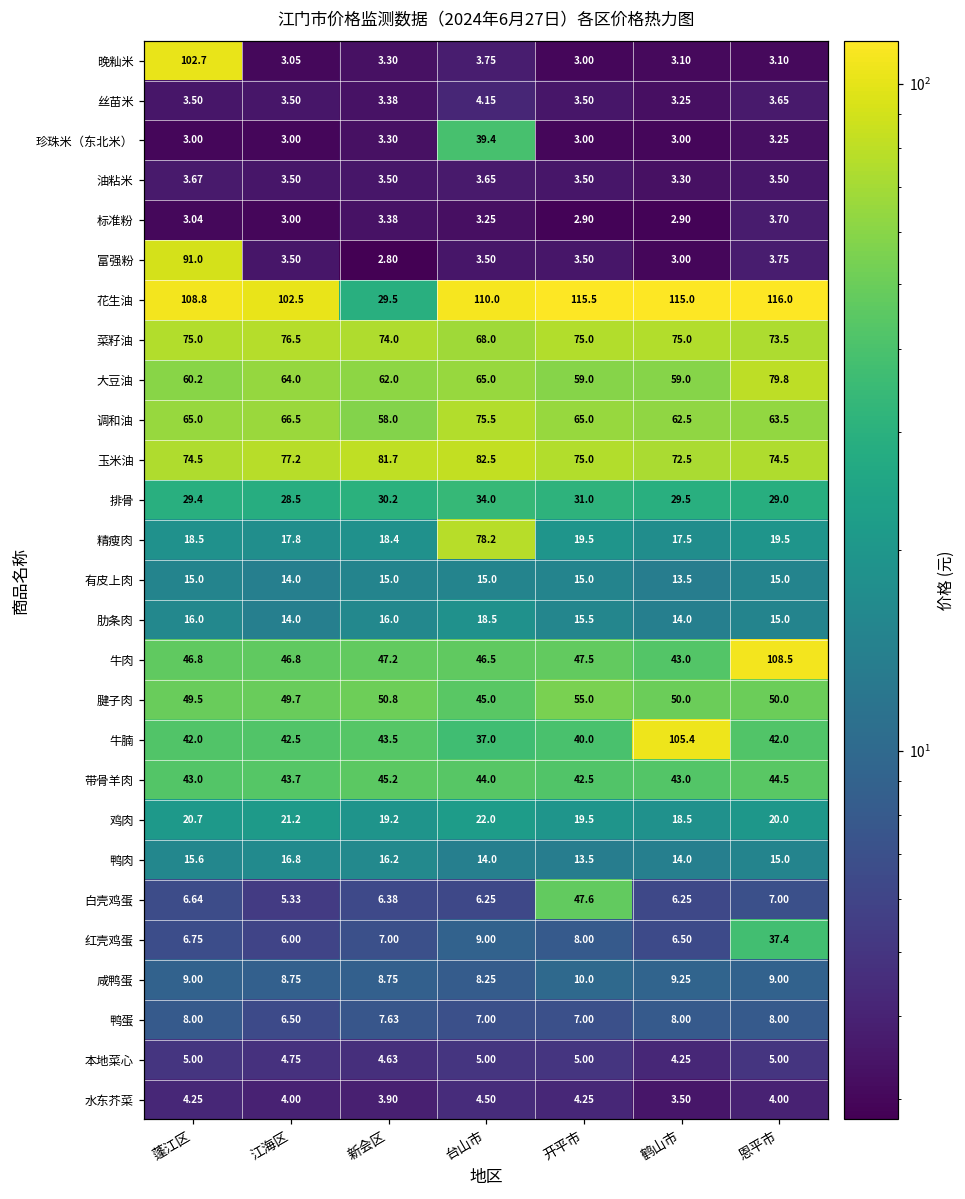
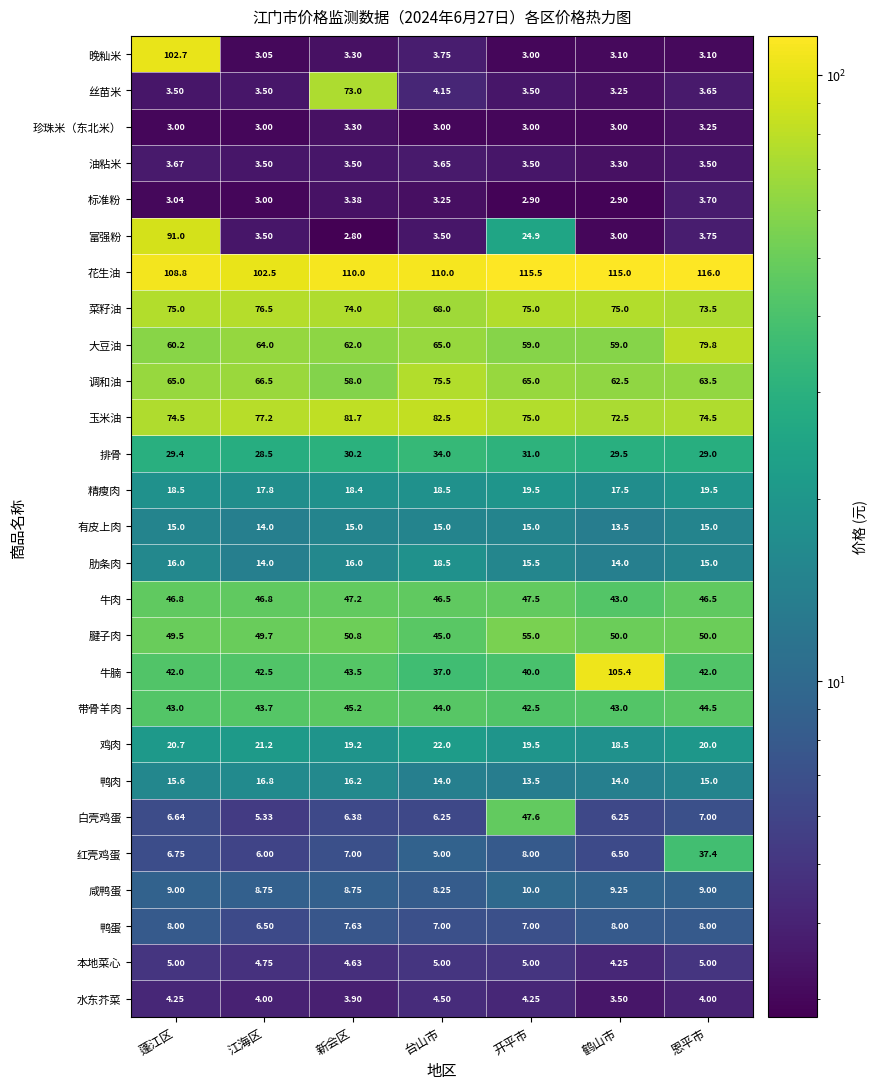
  {
    "晚籼米": {
      "蓬江区": 102.7,
      "江海区": 3.05,
      "新会区": 3.30,
      "台山市": 3.75,
      "开平市": 3.00,
      "鹤山市": 3.10,
      "恩平市": 3.10
    },
    "丝苗米": {
      "蓬江区": 3.50,
      "江海区": 3.50,
-     "新会区": 3.38,
+     "新会区": 73.0,
      "台山市": 4.15,
      "开平市": 3.50,
      "鹤山市": 3.25,
      "恩平市": 3.65
    },
    "珍珠米（东北米）": {
      "蓬江区": 3.00,
      "江海区": 3.00,
      "新会区": 3.30,
-     "台山市": 39.4,
+     "台山市": 3.00,
      "开平市": 3.00,
      "鹤山市": 3.00,
      "恩平市": 3.25
    },
    "油粘米": {
      "蓬江区": 3.67,
      "江海区": 3.50,
      "新会区": 3.50,
      "台山市": 3.65,
      "开平市": 3.50,
      "鹤山市": 3.30,
      "恩平市": 3.50
    },
    "标准粉": {
      "蓬江区": 3.04,
      "江海区": 3.00,
      "新会区": 3.38,
      "台山市": 3.25,
      "开平市": 2.90,
      "鹤山市": 2.90,
      "恩平市": 3.70
    },
    "富强粉": {
      "蓬江区": 91.0,
      "江海区": 3.50,
      "新会区": 2.80,
      "台山市": 3.50,
-     "开平市": 3.50,
+     "开平市": 24.9,
      "鹤山市": 3.00,
      "恩平市": 3.75
    },
    "花生油": {
      "蓬江区": 108.8,
      "江海区": 102.5,
-     "新会区": 29.5,
+     "新会区": 110.0,
      "台山市": 110.0,
      "开平市": 115.5,
      "鹤山市": 115.0,
      "恩平市": 116.0
    },
    "菜籽油": {
      "蓬江区": 75.0,
      "江海区": 76.5,
      "新会区": 74.0,
      "台山市": 68.0,
      "开平市": 75.0,
      "鹤山市": 75.0,
      "恩平市": 73.5
    },
    "大豆油": {
      "蓬江区": 60.2,
      "江海区": 64.0,
      "新会区": 62.0,
      "台山市": 65.0,
      "开平市": 59.0,
      "鹤山市": 59.0,
      "恩平市": 79.8
    },
    "调和油": {
      "蓬江区": 65.0,
      "江海区": 66.5,
      "新会区": 58.0,
      "台山市": 75.5,
      "开平市": 65.0,
      "鹤山市": 62.5,
      "恩平市": 63.5
    },
    "玉米油": {
      "蓬江区": 74.5,
      "江海区": 77.2,
      "新会区": 81.7,
      "台山市": 82.5,
      "开平市": 75.0,
      "鹤山市": 72.5,
      "恩平市": 74.5
    },
    "排骨": {
      "蓬江区": 29.4,
      "江海区": 28.5,
      "新会区": 30.2,
      "台山市": 34.0,
      "开平市": 31.0,
      "鹤山市": 29.5,
      "恩平市": 29.0
    },
    "精瘦肉": {
      "蓬江区": 18.5,
      "江海区": 17.8,
      "新会区": 18.4,
-     "台山市": 78.2,
+     "台山市": 18.5,
      "开平市": 19.5,
      "鹤山市": 17.5,
      "恩平市": 19.5
    },
    "有皮上肉": {
      "蓬江区": 15.0,
      "江海区": 14.0,
      "新会区": 15.0,
      "台山市": 15.0,
      "开平市": 15.0,
      "鹤山市": 13.5,
      "恩平市": 15.0
    },
    "肋条肉": {
      "蓬江区": 16.0,
      "江海区": 14.0,
      "新会区": 16.0,
      "台山市": 18.5,
      "开平市": 15.5,
      "鹤山市": 14.0,
      "恩平市": 15.0
    },
    "牛肉": {
      "蓬江区": 46.8,
      "江海区": 46.8,
      "新会区": 47.2,
      "台山市": 46.5,
      "开平市": 47.5,
      "鹤山市": 43.0,
-     "恩平市": 108.5
+     "恩平市": 46.5
    },
    "腱子肉": {
      "蓬江区": 49.5,
      "江海区": 49.7,
      "新会区": 50.8,
      "台山市": 45.0,
      "开平市": 55.0,
      "鹤山市": 50.0,
      "恩平市": 50.0
    },
    "牛腩": {
      "蓬江区": 42.0,
      "江海区": 42.5,
      "新会区": 43.5,
      "台山市": 37.0,
      "开平市": 40.0,
      "鹤山市": 105.4,
      "恩平市": 42.0
    },
    "带骨羊肉": {
      "蓬江区": 43.0,
      "江海区": 43.7,
      "新会区": 45.2,
      "台山市": 44.0,
      "开平市": 42.5,
      "鹤山市": 43.0,
      "恩平市": 44.5
    },
    "鸡肉": {
      "蓬江区": 20.7,
      "江海区": 21.2,
      "新会区": 19.2,
      "台山市": 22.0,
      "开平市": 19.5,
      "鹤山市": 18.5,
      "恩平市": 20.0
    },
    "鸭肉": {
      "蓬江区": 15.6,
      "江海区": 16.8,
      "新会区": 16.2,
      "台山市": 14.0,
      "开平市": 13.5,
      "鹤山市": 14.0,
      "恩平市": 15.0
    },
    "白壳鸡蛋": {
      "蓬江区": 6.64,
      "江海区": 5.33,
      "新会区": 6.38,
      "台山市": 6.25,
      "开平市": 47.6,
      "鹤山市": 6.25,
      "恩平市": 7.00
    },
    "红壳鸡蛋": {
      "蓬江区": 6.75,
      "江海区": 6.00,
      "新会区": 7.00,
      "台山市": 9.00,
      "开平市": 8.00,
      "鹤山市": 6.50,
      "恩平市": 37.4
    },
    "咸鸭蛋": {
      "蓬江区": 9.00,
      "江海区": 8.75,
      "新会区": 8.75,
      "台山市": 8.25,
      "开平市": 10.0,
      "鹤山市": 9.25,
      "恩平市": 9.00
    },
    "鸭蛋": {
      "蓬江区": 8.00,
      "江海区": 6.50,
      "新会区": 7.63,
      "台山市": 7.00,
      "开平市": 7.00,
      "鹤山市": 8.00,
      "恩平市": 8.00
    },
    "本地菜心": {
      "蓬江区": 5.00,
      "江海区": 4.75,
      "新会区": 4.63,
      "台山市": 5.00,
      "开平市": 5.00,
      "鹤山市": 4.25,
      "恩平市": 5.00
    },
    "水东芥菜": {
      "蓬江区": 4.25,
      "江海区": 4.00,
      "新会区": 3.90,
      "台山市": 4.50,
      "开平市": 4.25,
      "鹤山市": 3.50,
      "恩平市": 4.00
    }
  }
